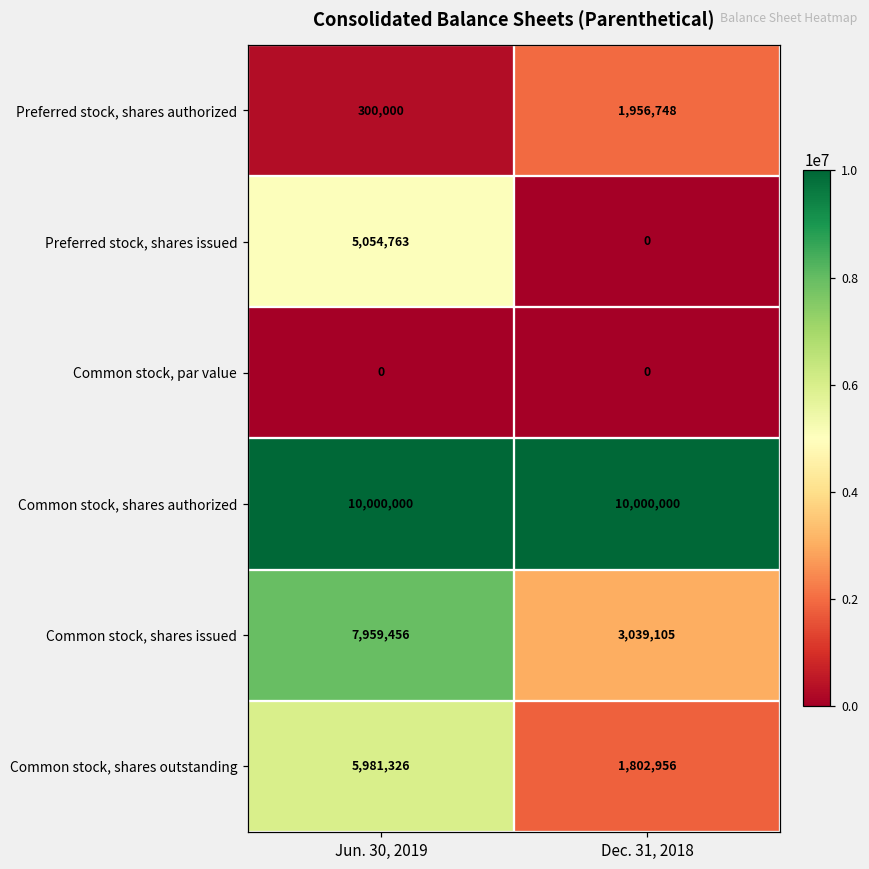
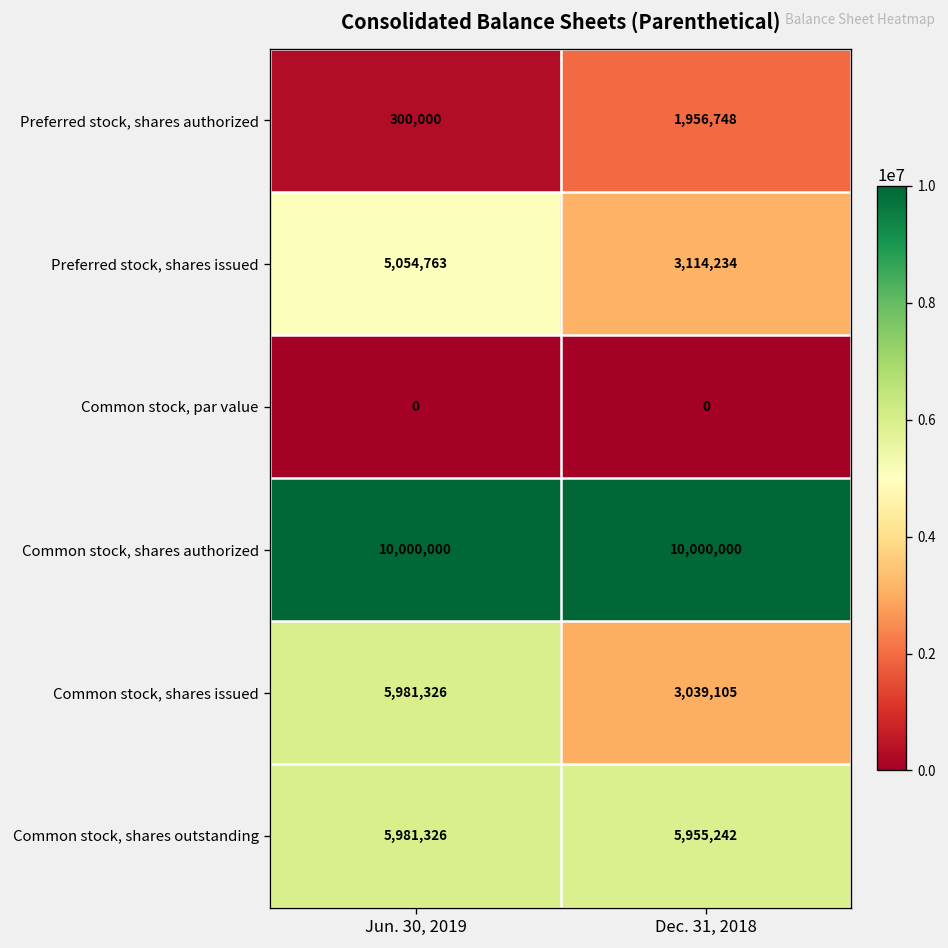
  {
    "Preferred stock, shares authorized": {
      "Jun. 30, 2019": "300,000",
      "Dec. 31, 2018": "1,956,748"
    },
    "Preferred stock, shares issued": {
      "Jun. 30, 2019": "5,054,763",
-     "Dec. 31, 2018": "0"
+     "Dec. 31, 2018": "3,114,234"
    },
    "Common stock, par value": {
      "Jun. 30, 2019": "0",
      "Dec. 31, 2018": "0"
    },
    "Common stock, shares authorized": {
      "Jun. 30, 2019": "10,000,000",
      "Dec. 31, 2018": "10,000,000"
    },
    "Common stock, shares issued": {
-     "Jun. 30, 2019": "7,959,456",
+     "Jun. 30, 2019": "5,981,326",
      "Dec. 31, 2018": "3,039,105"
    },
    "Common stock, shares outstanding": {
      "Jun. 30, 2019": "5,981,326",
-     "Dec. 31, 2018": "1,802,956"
+     "Dec. 31, 2018": "5,955,242"
    }
  }
